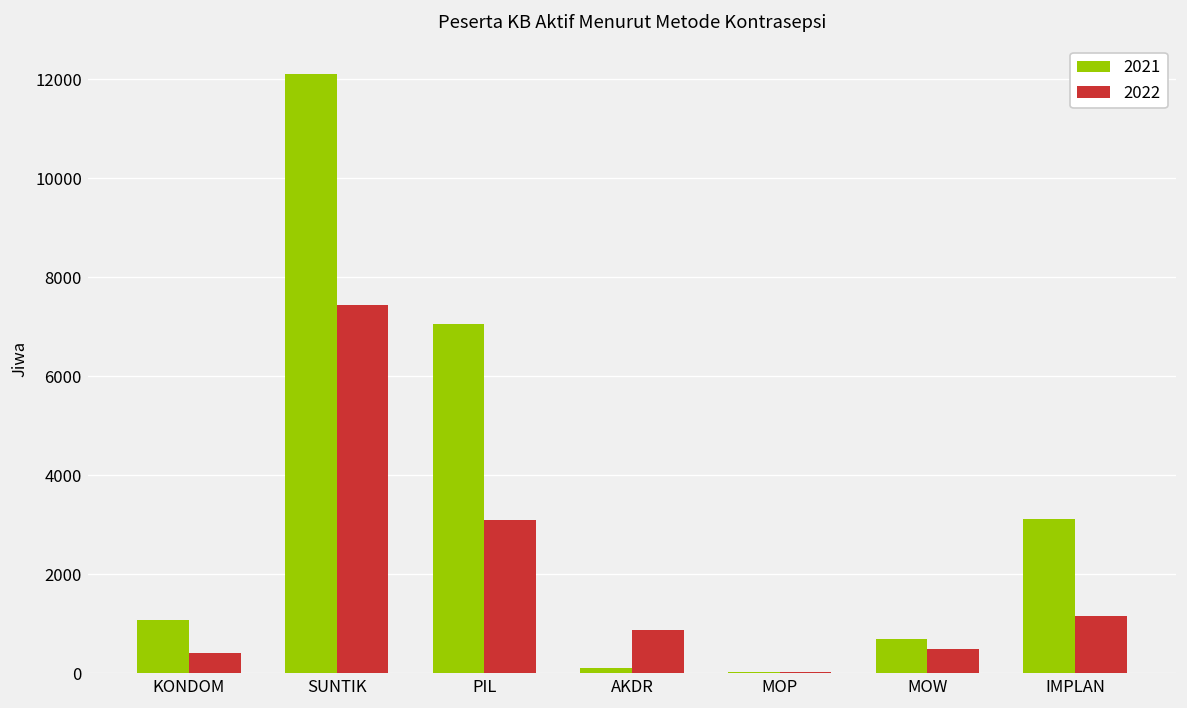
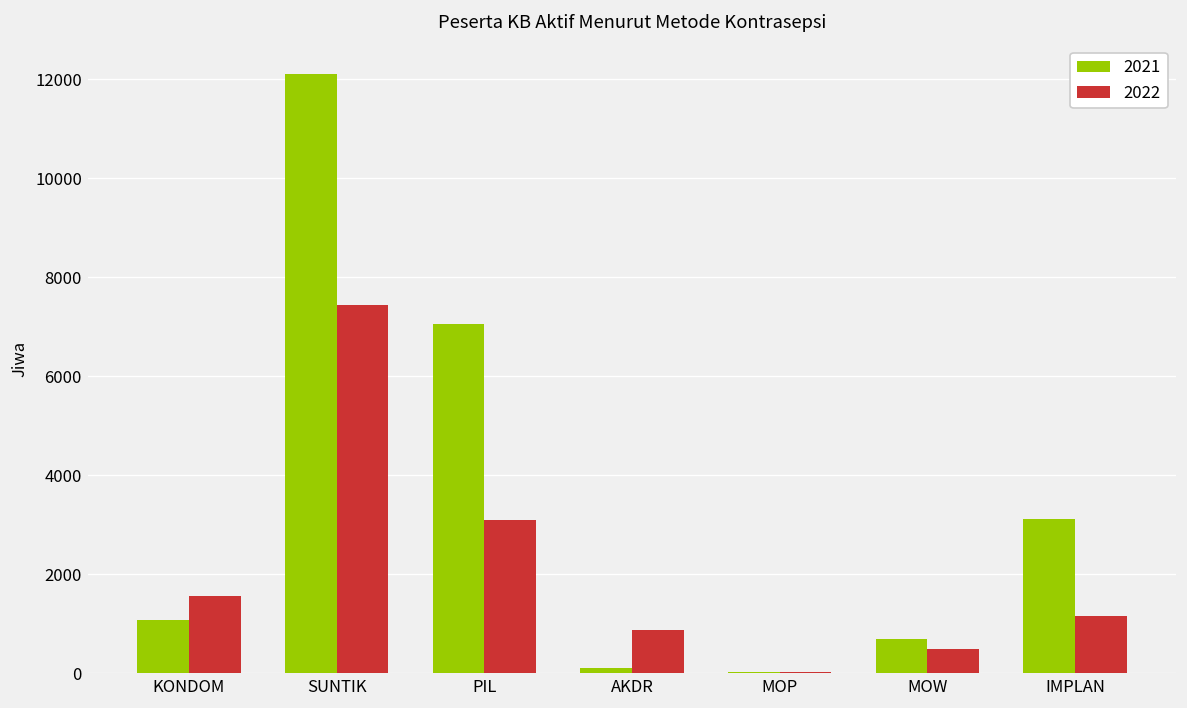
  {
    "2021": {
      "KONDOM": 1100,
      "SUNTIK": 12100,
      "PIL": 7100,
      "AKDR": 100,
      "MOW": 700,
      "IMPLAN": 3100
    },
    "2022": {
-     "KONDOM": 400,
+     "KONDOM": 1600,
      "SUNTIK": 7400,
      "PIL": 3100,
      "AKDR": 900,
      "MOW": 500,
      "IMPLAN": 1200
    }
  }
